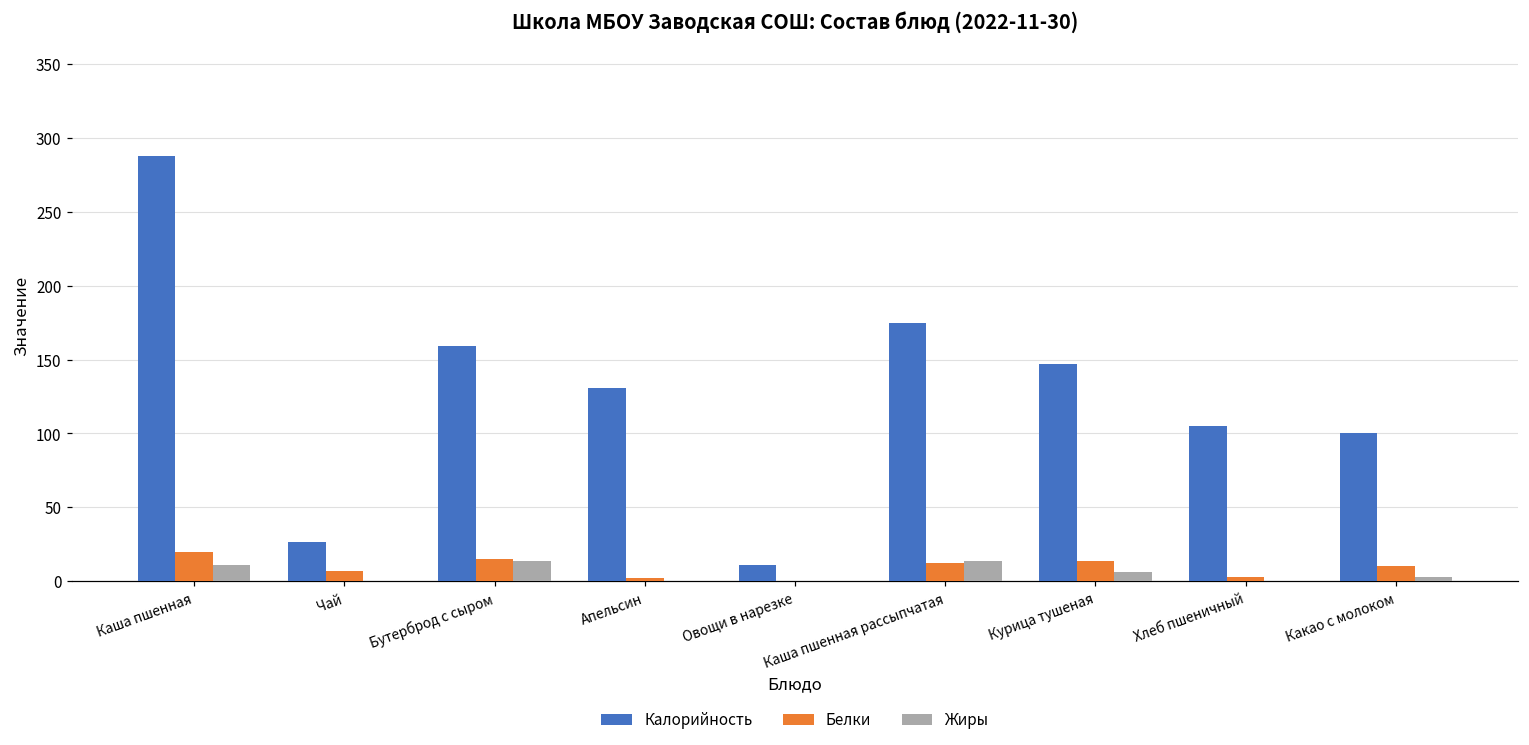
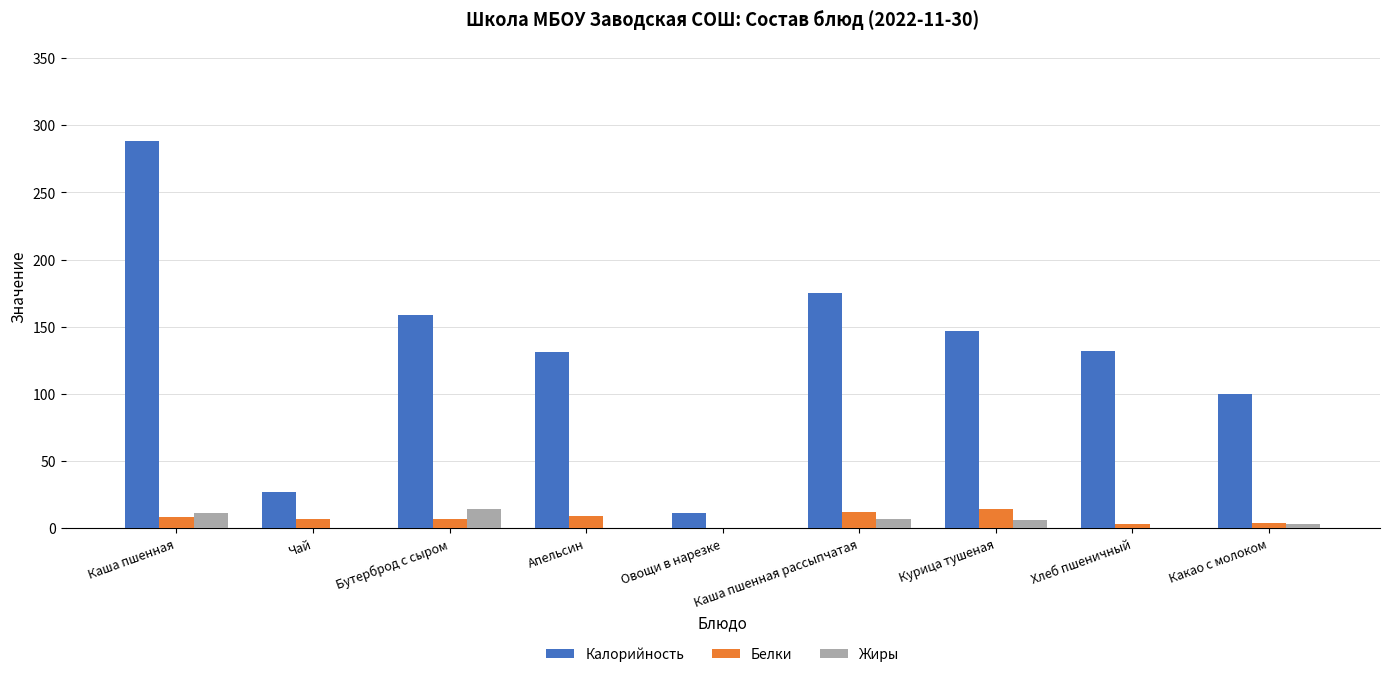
  {
    "Калорийность": {
      "Каша пшенная": 288,
      "Чай": 27,
      "Бутерброд с сыром": 159,
      "Апельсин": 131,
      "Овощи в нарезке": 11,
      "Каша пшенная рассыпчатая": 175,
      "Курица тушеная": 147,
-     "Хлеб пшеничный": 105,
+     "Хлеб пшеничный": 132,
      "Какао с молоком": 100
    },
    "Белки": {
-     "Каша пшенная": 20,
+     "Каша пшенная": 8,
      "Чай": 7,
-     "Бутерброд с сыром": 15,
-     "Апельсин": 2,
+     "Бутерброд с сыром": 7,
+     "Апельсин": 9,
      "Овощи в нарезке": 0,
      "Каша пшенная рассыпчатая": 12,
      "Курица тушеная": 14,
      "Хлеб пшеничный": 3,
-     "Какао с молоком": 10
+     "Какао с молоком": 4
    },
    "Жиры": {
      "Каша пшенная": 11,
      "Чай": 0,
      "Бутерброд с сыром": 14,
      "Апельсин": 0,
      "Овощи в нарезке": 0,
-     "Каша пшенная рассыпчатая": 14,
+     "Каша пшенная рассыпчатая": 7,
      "Курица тушеная": 6,
      "Хлеб пшеничный": 0,
      "Какао с молоком": 3
    }
  }
